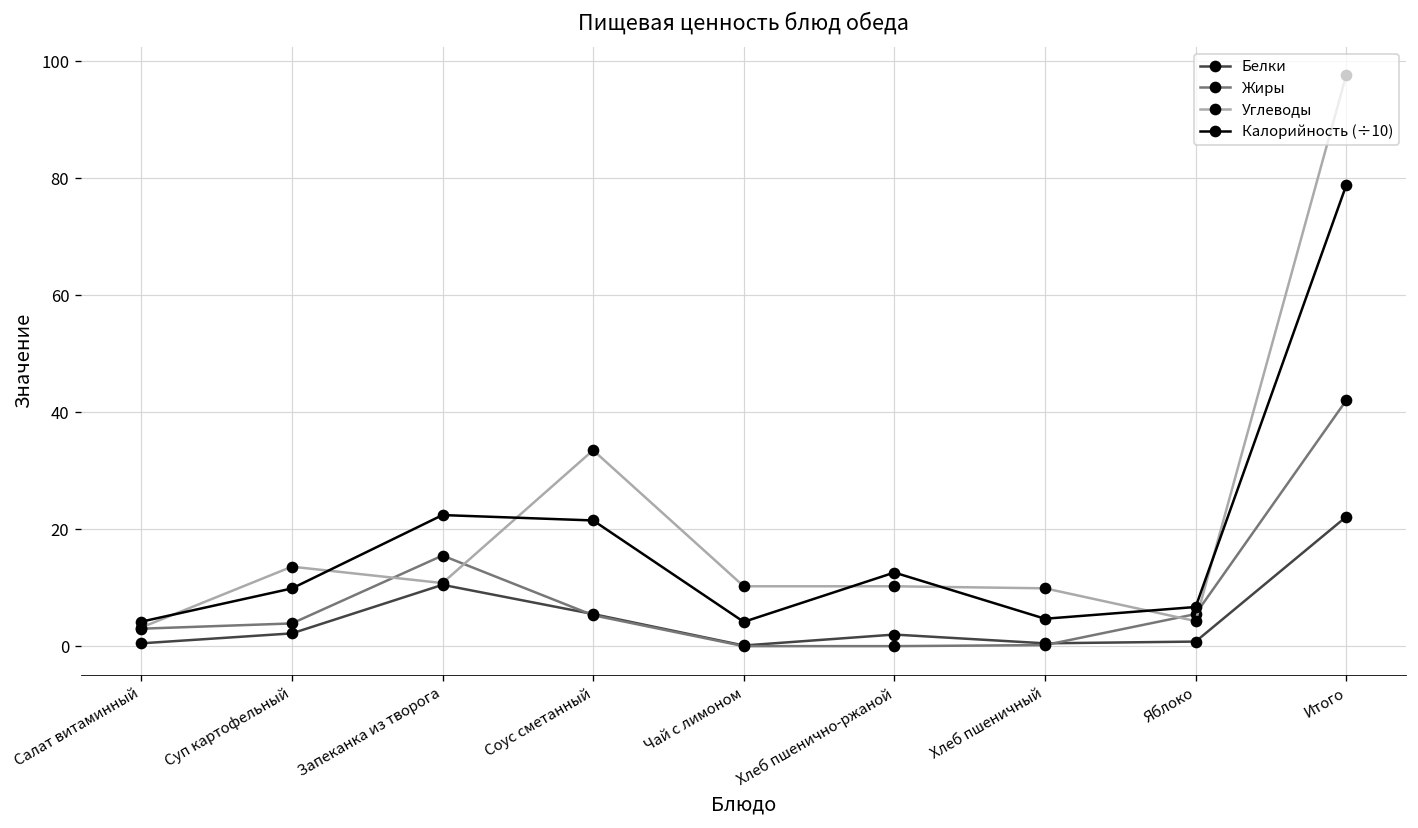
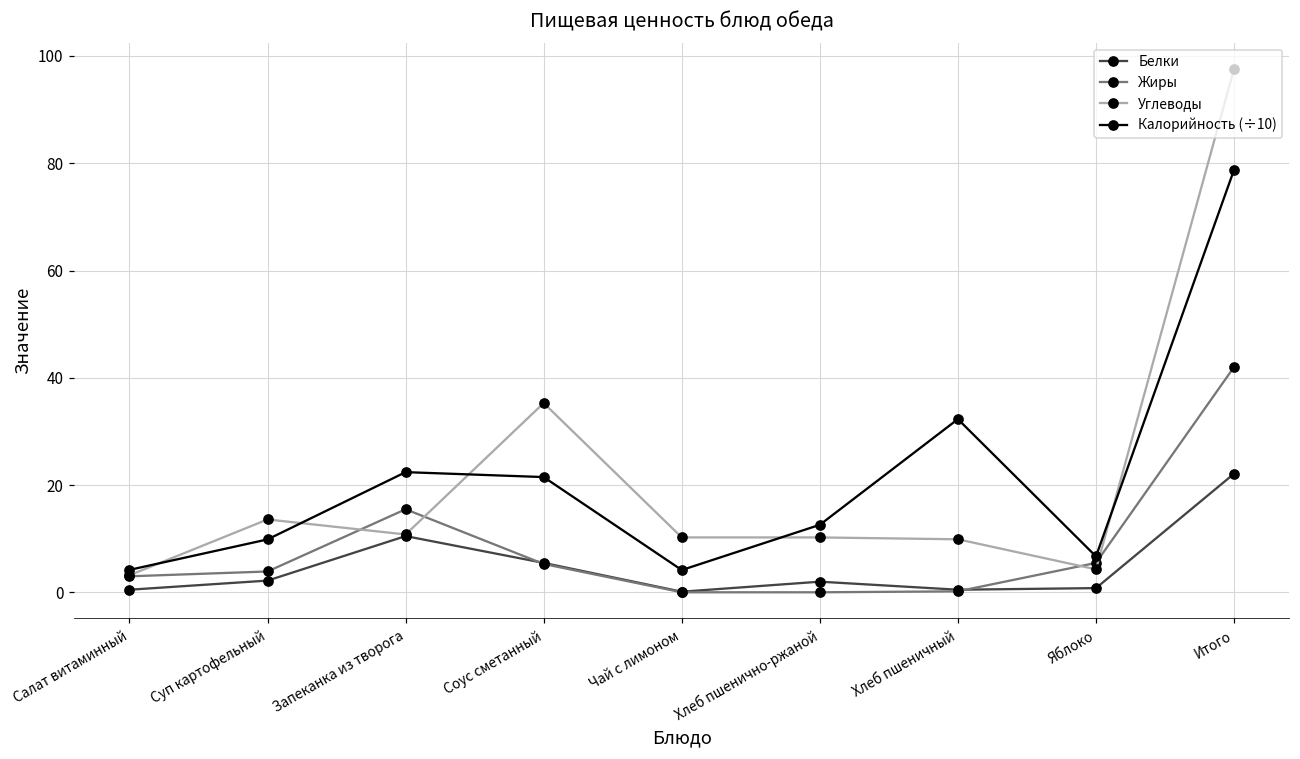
  {
    "Белки": {
      "Салат витаминный": 1,
      "Суп картофельный": 2,
      "Хлеб пшенично-ржаной": 2,
      "Яблоко": 1,
      "Итого": 22
    },
    "Жиры": {
      "Суп картофельный": 4,
      "Запеканка из творога": 16,
      "Хлеб пшенично-ржаной": 0,
      "Яблоко": 6,
      "Итого": 42
    },
    "Углеводы": {
      "Суп картофельный": 14,
-     "Соус сметанный": 34,
+     "Соус сметанный": 35,
      "Чай с лимоном": 10,
      "Хлеб пшенично-ржаной": 10,
      "Хлеб пшеничный": 10,
      "Яблоко": 4
    },
    "Калорийность (÷10)": {
      "Салат витаминный": 4,
      "Суп картофельный": 10,
      "Запеканка из творога": 22,
      "Соус сметанный": 22,
      "Чай с лимоном": 4,
      "Хлеб пшенично-ржаной": 13,
-     "Хлеб пшеничный": 5,
+     "Хлеб пшеничный": 32,
      "Яблоко": 7,
      "Итого": 79
    }
  }
